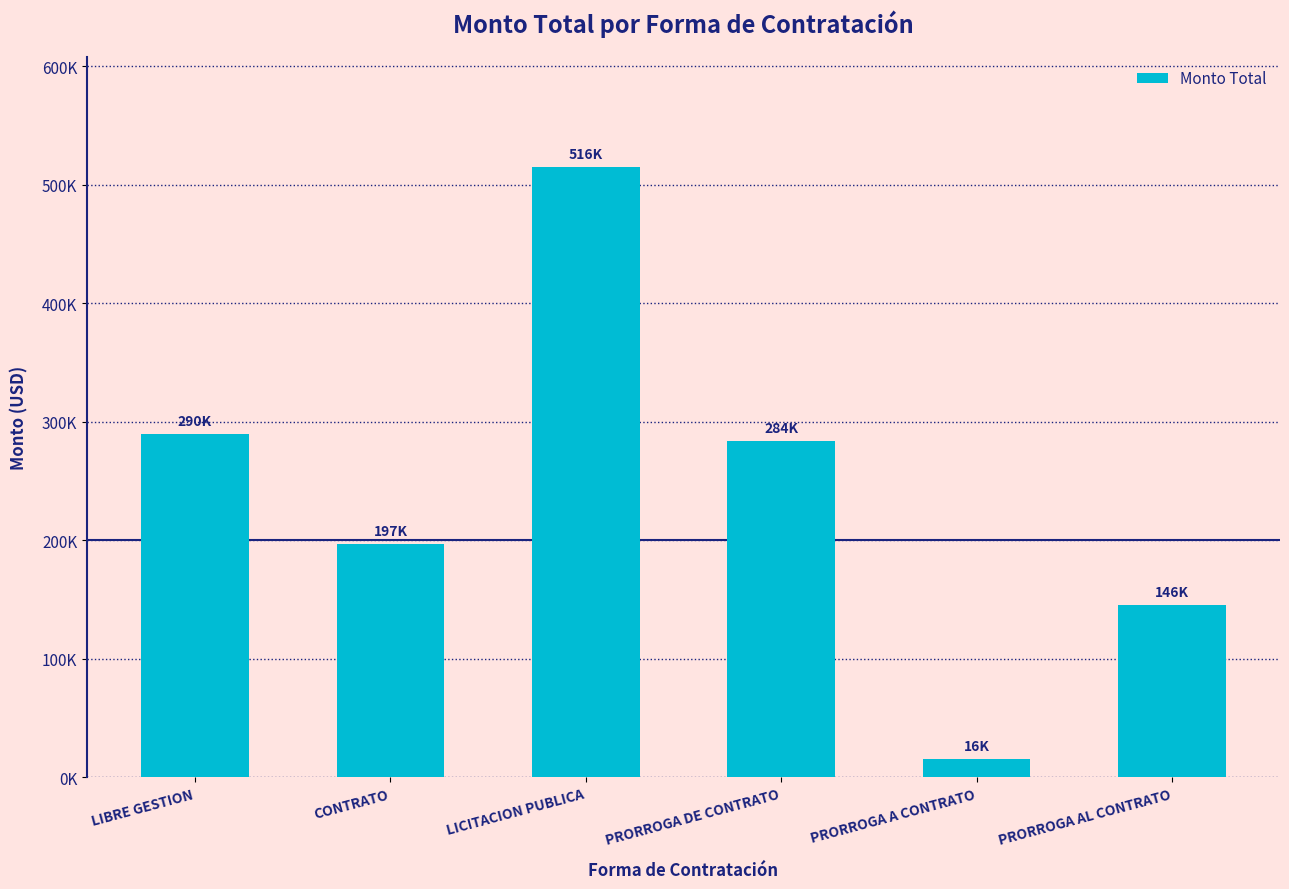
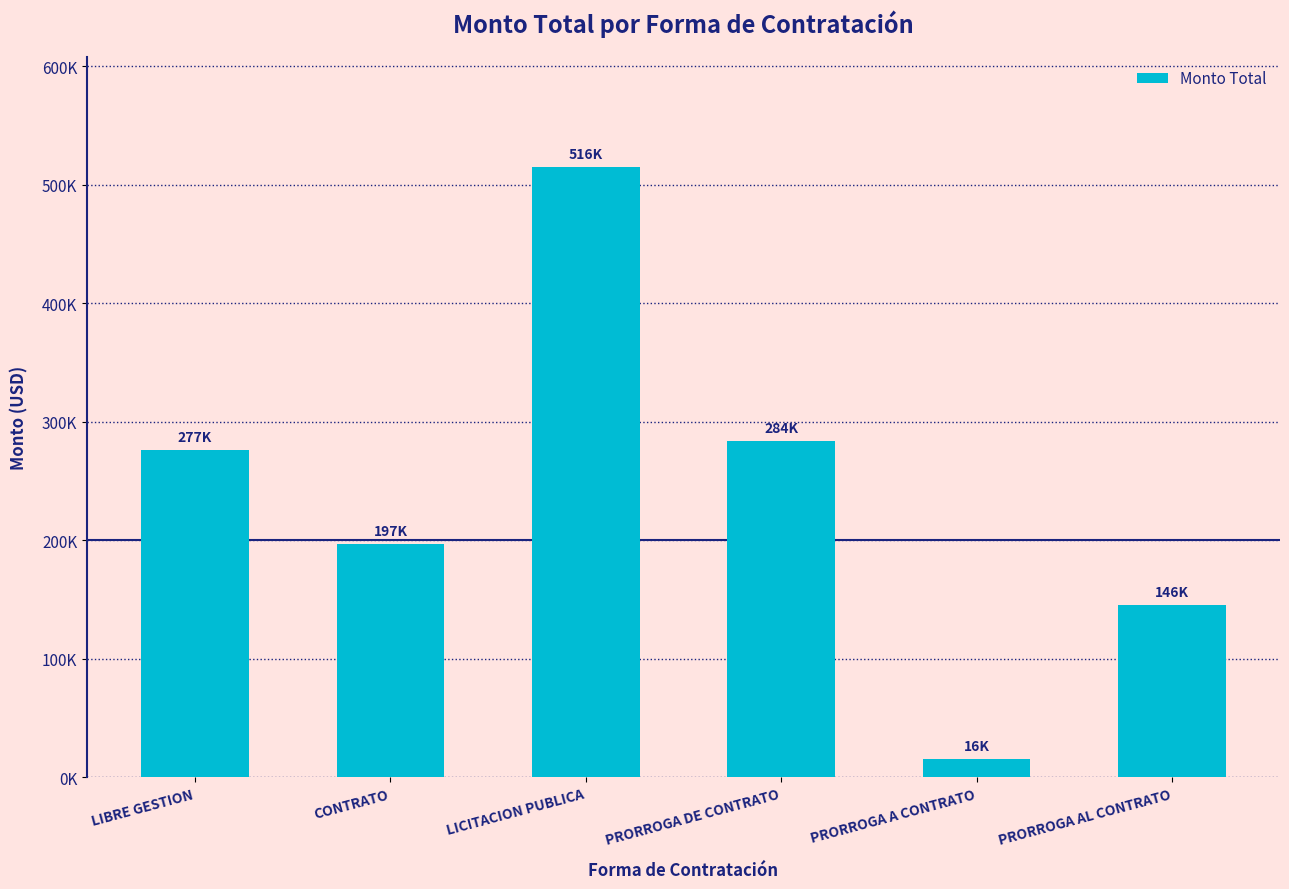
  {
-   "LIBRE GESTION": "290K",
+   "LIBRE GESTION": "277K",
    "CONTRATO": "197K",
    "LICITACION PUBLICA": "516K",
    "PRORROGA DE CONTRATO": "284K",
    "PRORROGA A CONTRATO": "16K",
    "PRORROGA AL CONTRATO": "146K"
  }
